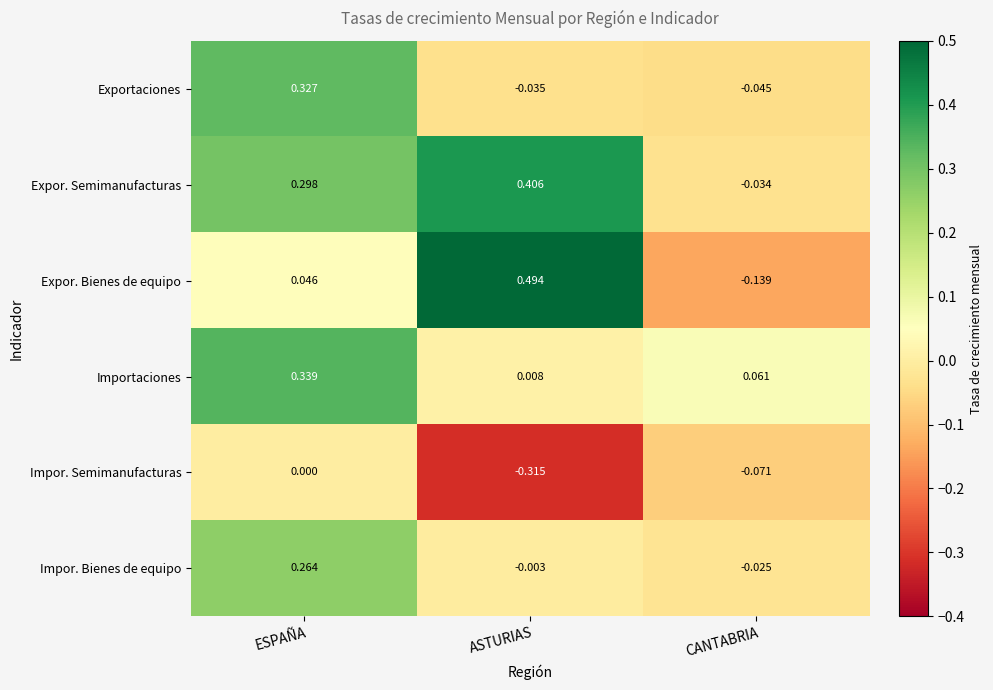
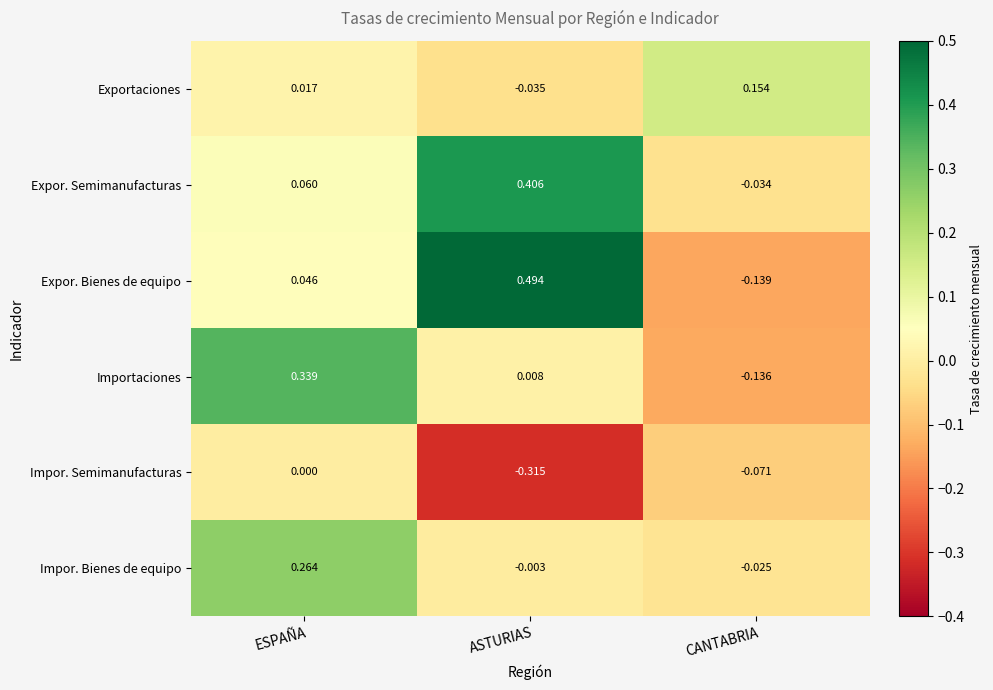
  {
    "Exportaciones": {
-     "ESPAÑA": 0.327,
+     "ESPAÑA": 0.017,
      "ASTURIAS": -0.035,
-     "CANTABRIA": -0.045
+     "CANTABRIA": 0.154
    },
    "Expor. Semimanufacturas": {
-     "ESPAÑA": 0.298,
+     "ESPAÑA": 0.060,
      "ASTURIAS": 0.406,
      "CANTABRIA": -0.034
    },
    "Expor. Bienes de equipo": {
      "ESPAÑA": 0.046,
      "ASTURIAS": 0.494,
      "CANTABRIA": -0.139
    },
    "Importaciones": {
      "ESPAÑA": 0.339,
      "ASTURIAS": 0.008,
-     "CANTABRIA": 0.061
+     "CANTABRIA": -0.136
    },
    "Impor. Semimanufacturas": {
      "ESPAÑA": 0.000,
      "ASTURIAS": -0.315,
      "CANTABRIA": -0.071
    },
    "Impor. Bienes de equipo": {
      "ESPAÑA": 0.264,
      "ASTURIAS": -0.003,
      "CANTABRIA": -0.025
    }
  }
